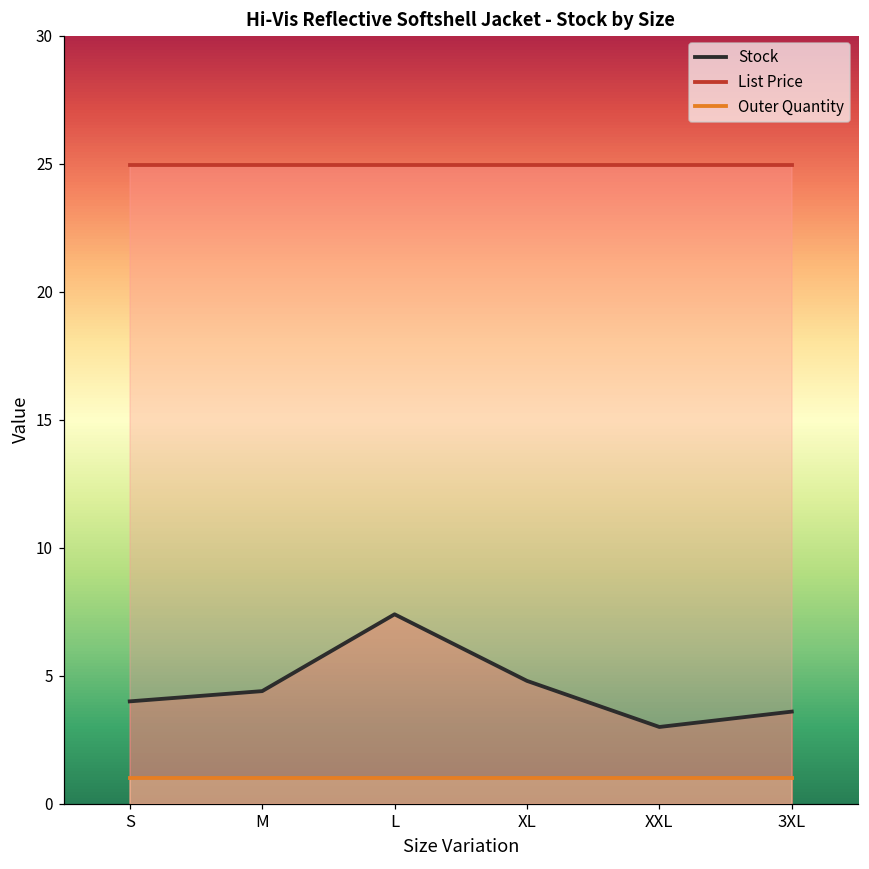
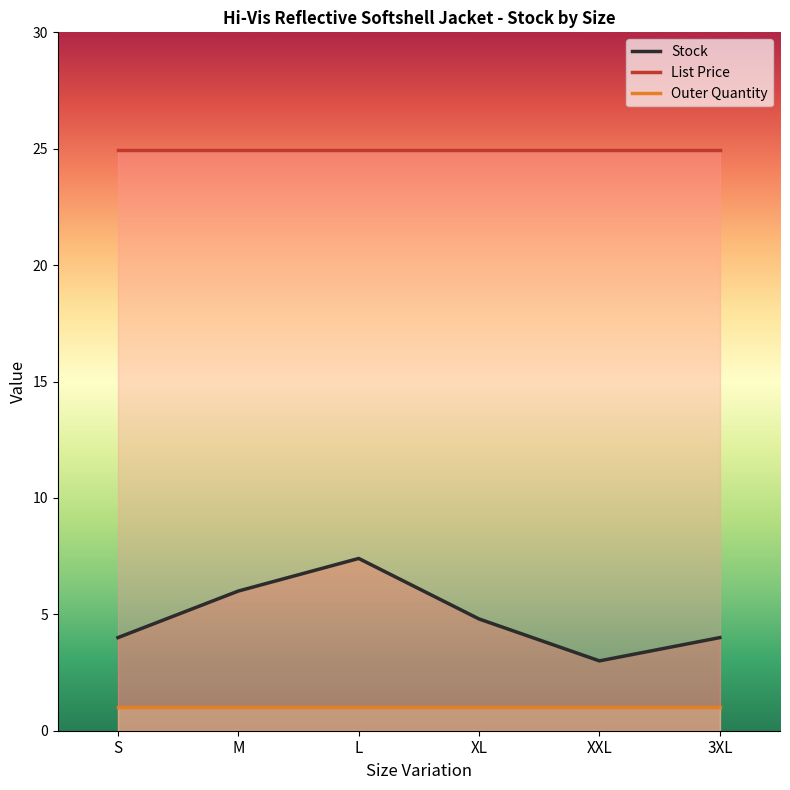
  {
    "Stock": {
      "S": 4.0,
-     "M": 4.4,
+     "M": 6.0,
      "L": 7.4,
      "XL": 4.8,
      "XXL": 3.0,
-     "3XL": 3.6
+     "3XL": 4.0
    },
    "List Price": {
      "S": 25.0,
      "M": 25.0,
      "L": 25.0,
      "XL": 25.0,
      "XXL": 25.0,
      "3XL": 25.0
    },
    "Outer Quantity": {
      "S": 1.0,
      "M": 1.0,
      "L": 1.0,
      "XL": 1.0,
      "XXL": 1.0,
      "3XL": 1.0
    }
  }
